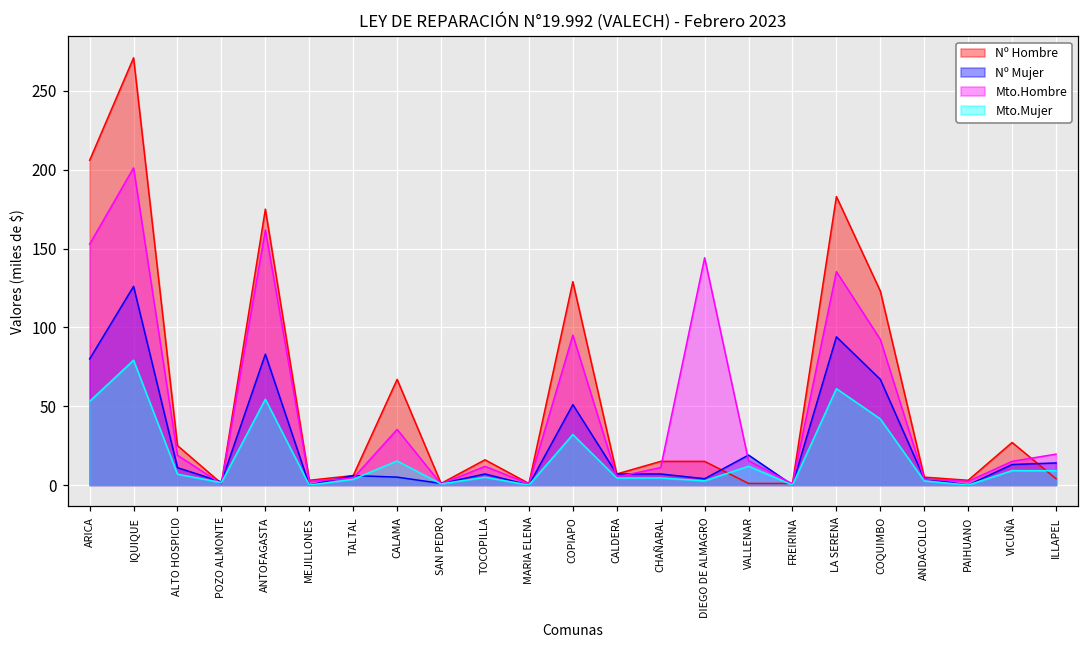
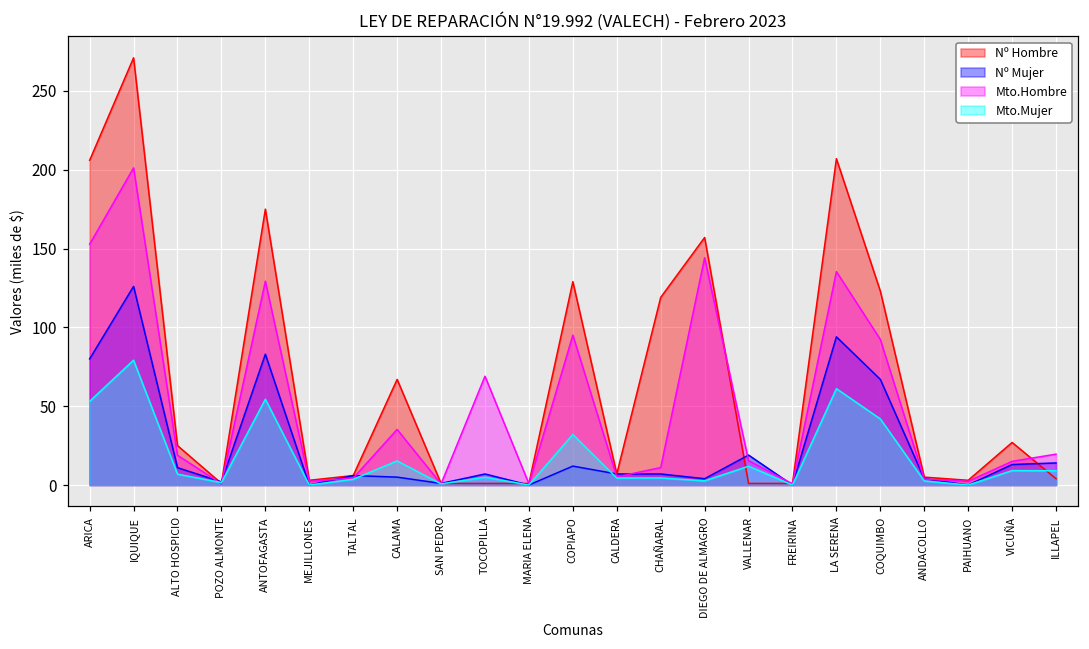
  {
    "Nº Hombre": {
      "ARICA": 206,
      "IQUIQUE": 271,
      "ALTO HOSPICIO": 25,
      "ANTOFAGASTA": 175,
      "CALAMA": 67,
-     "TOCOPILLA": 16,
+     "TOCOPILLA": 1,
      "COPIAPO": 129,
-     "CHAÑARAL": 15,
-     "DIEGO DE ALMAGRO": 15,
+     "CHAÑARAL": 119,
+     "DIEGO DE ALMAGRO": 157,
      "VALLENAR": 1,
-     "LA SERENA": 183,
+     "LA SERENA": 207,
      "COQUIMBO": 123,
      "VICUÑA": 27,
      "ILLAPEL": 4
    },
    "Nº Mujer": {
      "ARICA": 80,
      "IQUIQUE": 126,
      "ALTO HOSPICIO": 11,
      "ANTOFAGASTA": 83,
      "CALAMA": 5,
      "TOCOPILLA": 7,
-     "COPIAPO": 51,
+     "COPIAPO": 12,
      "CHAÑARAL": 7,
      "VALLENAR": 19,
      "LA SERENA": 94,
      "COQUIMBO": 67,
      "VICUÑA": 13,
      "ILLAPEL": 14
    },
    "Mto.Hombre": {
      "ARICA": 153,
      "IQUIQUE": 201,
      "ALTO HOSPICIO": 19,
-     "ANTOFAGASTA": 162,
+     "ANTOFAGASTA": 129,
      "CALAMA": 35,
-     "TOCOPILLA": 12,
+     "TOCOPILLA": 69,
      "COPIAPO": 95,
      "CHAÑARAL": 11,
      "DIEGO DE ALMAGRO": 144,
      "VALLENAR": 15,
      "LA SERENA": 135,
      "COQUIMBO": 92,
      "VICUÑA": 15,
      "ILLAPEL": 20
    },
    "Mto.Mujer": {
      "ARICA": 53,
      "IQUIQUE": 79,
      "ALTO HOSPICIO": 7,
      "ANTOFAGASTA": 54,
      "CALAMA": 15,
      "TOCOPILLA": 5,
      "COPIAPO": 32,
      "CHAÑARAL": 4,
      "VALLENAR": 12,
      "LA SERENA": 61,
      "COQUIMBO": 42,
      "VICUÑA": 9,
      "ILLAPEL": 9
    }
  }
